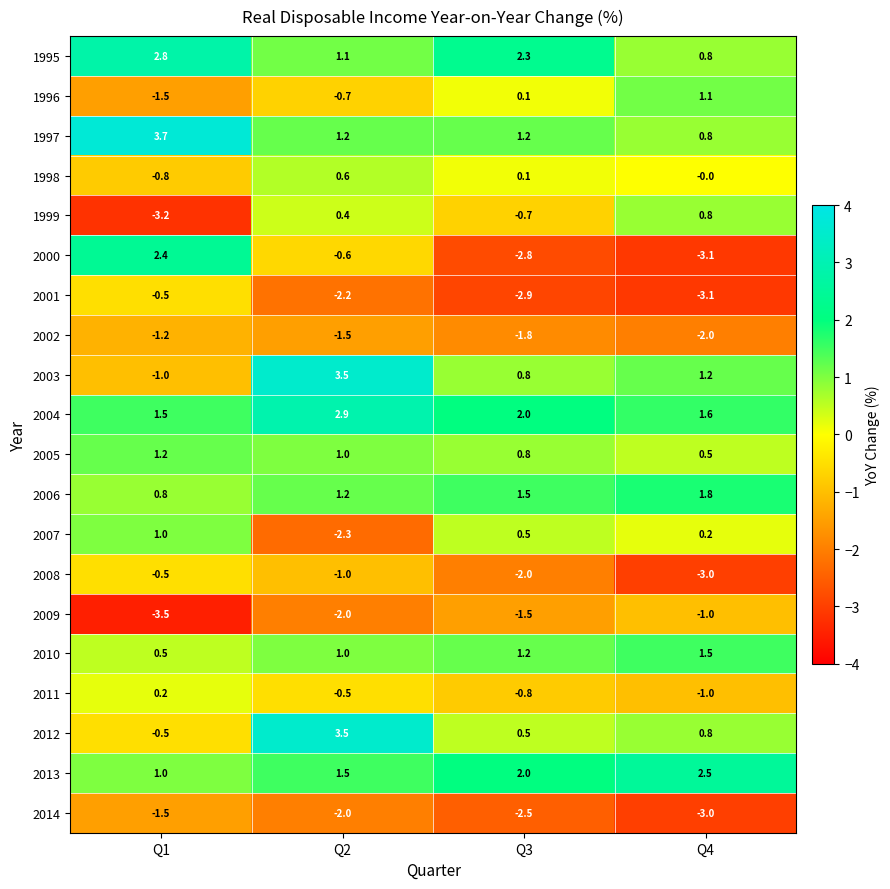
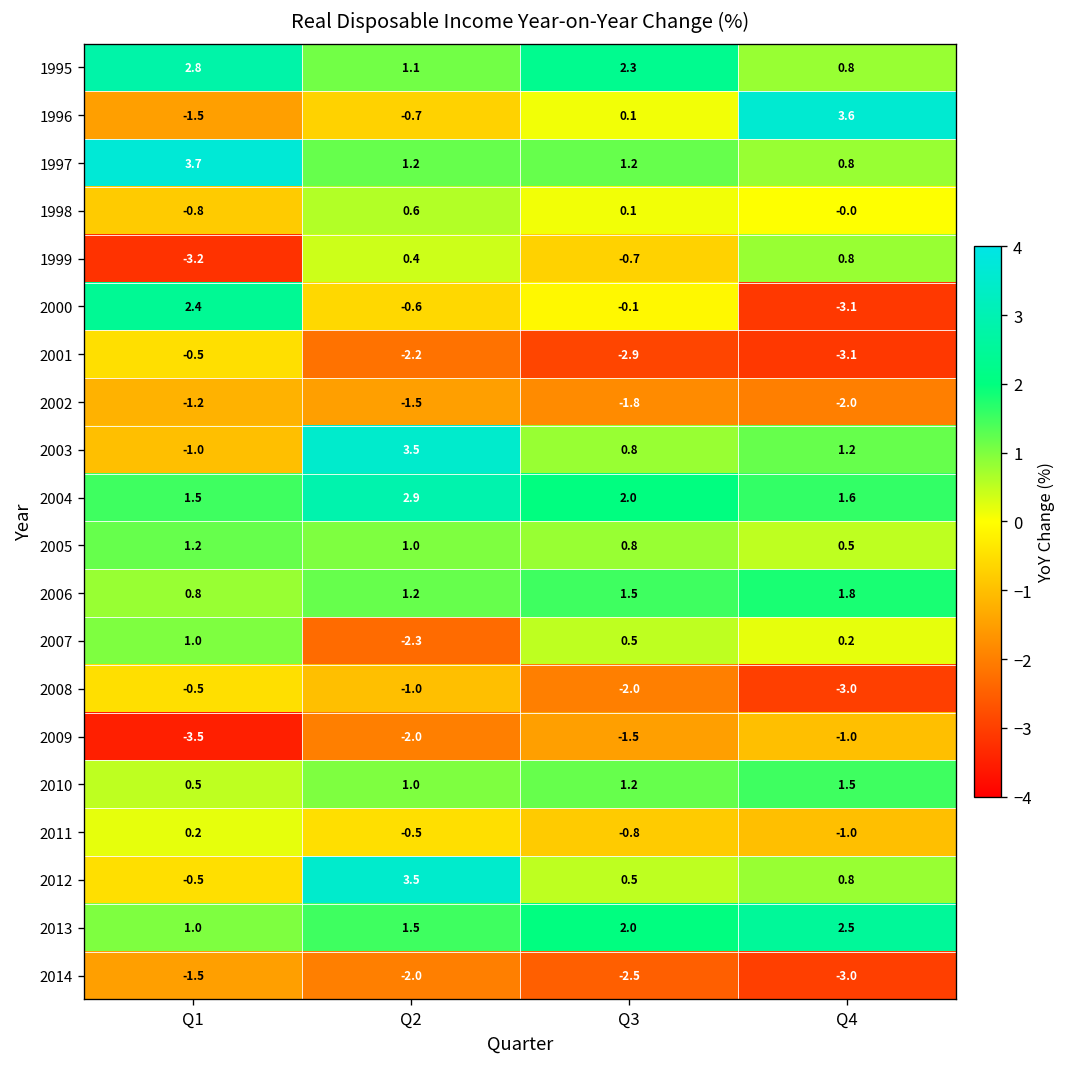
  {
    "1995": {
      "Q1": 2.8,
      "Q2": 1.1,
      "Q3": 2.3,
      "Q4": 0.8
    },
    "1996": {
      "Q1": -1.5,
      "Q2": -0.7,
      "Q3": 0.1,
-     "Q4": 1.1
+     "Q4": 3.6
    },
    "1997": {
      "Q1": 3.7,
      "Q2": 1.2,
      "Q3": 1.2,
      "Q4": 0.8
    },
    "1998": {
      "Q1": -0.8,
      "Q2": 0.6,
      "Q3": 0.1,
      "Q4": -0.0
    },
    "1999": {
      "Q1": -3.2,
      "Q2": 0.4,
      "Q3": -0.7,
      "Q4": 0.8
    },
    "2000": {
      "Q1": 2.4,
      "Q2": -0.6,
-     "Q3": -2.8,
+     "Q3": -0.1,
      "Q4": -3.1
    },
    "2001": {
      "Q1": -0.5,
      "Q2": -2.2,
      "Q3": -2.9,
      "Q4": -3.1
    },
    "2002": {
      "Q1": -1.2,
      "Q2": -1.5,
      "Q3": -1.8,
      "Q4": -2.0
    },
    "2003": {
      "Q1": -1.0,
      "Q2": 3.5,
      "Q3": 0.8,
      "Q4": 1.2
    },
    "2004": {
      "Q1": 1.5,
      "Q2": 2.9,
      "Q3": 2.0,
      "Q4": 1.6
    },
    "2005": {
      "Q1": 1.2,
      "Q2": 1.0,
      "Q3": 0.8,
      "Q4": 0.5
    },
    "2006": {
      "Q1": 0.8,
      "Q2": 1.2,
      "Q3": 1.5,
      "Q4": 1.8
    },
    "2007": {
      "Q1": 1.0,
      "Q2": -2.3,
      "Q3": 0.5,
      "Q4": 0.2
    },
    "2008": {
      "Q1": -0.5,
      "Q2": -1.0,
      "Q3": -2.0,
      "Q4": -3.0
    },
    "2009": {
      "Q1": -3.5,
      "Q2": -2.0,
      "Q3": -1.5,
      "Q4": -1.0
    },
    "2010": {
      "Q1": 0.5,
      "Q2": 1.0,
      "Q3": 1.2,
      "Q4": 1.5
    },
    "2011": {
      "Q1": 0.2,
      "Q2": -0.5,
      "Q3": -0.8,
      "Q4": -1.0
    },
    "2012": {
      "Q1": -0.5,
      "Q2": 3.5,
      "Q3": 0.5,
      "Q4": 0.8
    },
    "2013": {
      "Q1": 1.0,
      "Q2": 1.5,
      "Q3": 2.0,
      "Q4": 2.5
    },
    "2014": {
      "Q1": -1.5,
      "Q2": -2.0,
      "Q3": -2.5,
      "Q4": -3.0
    }
  }
